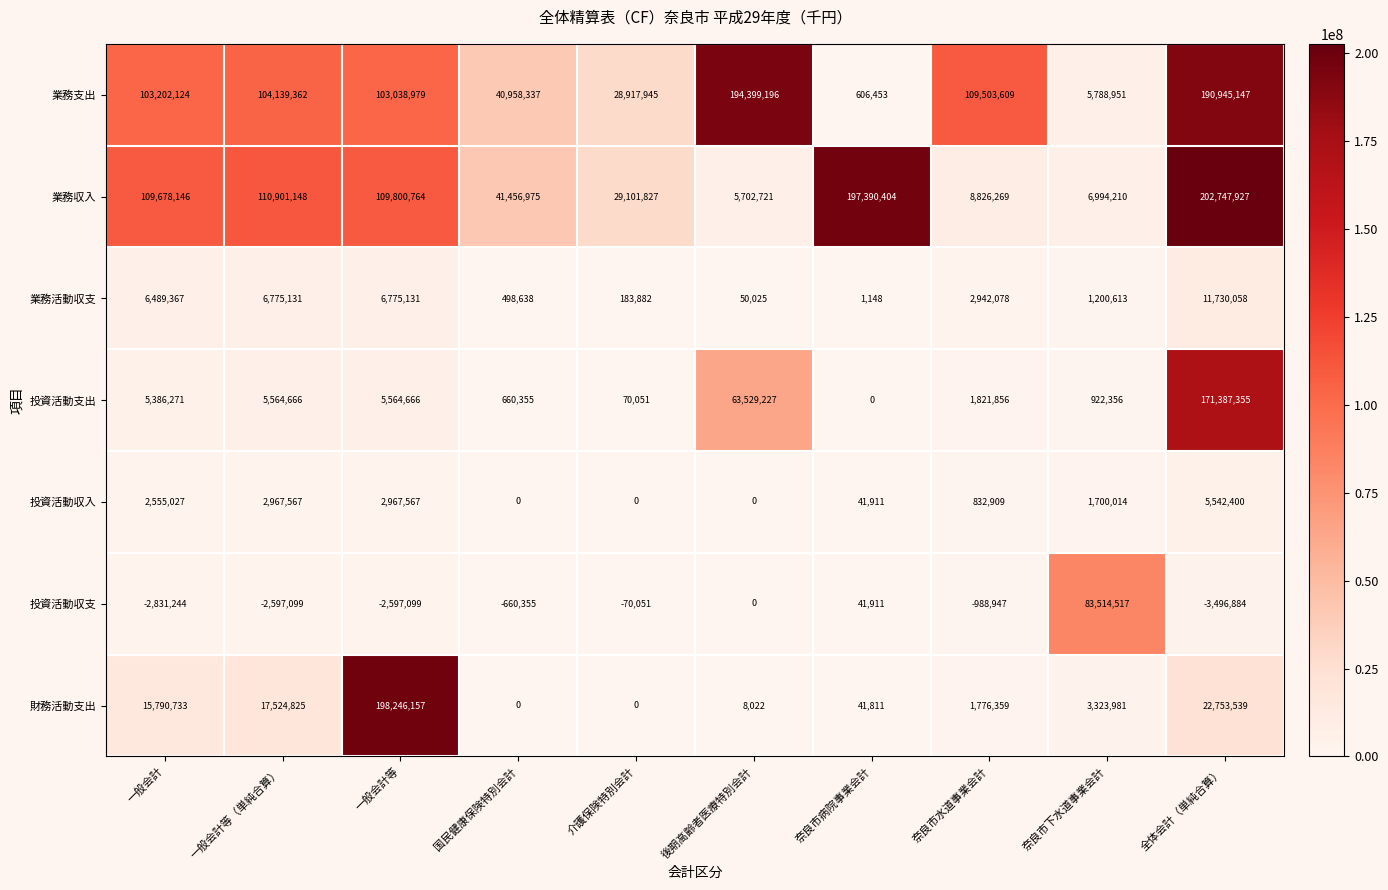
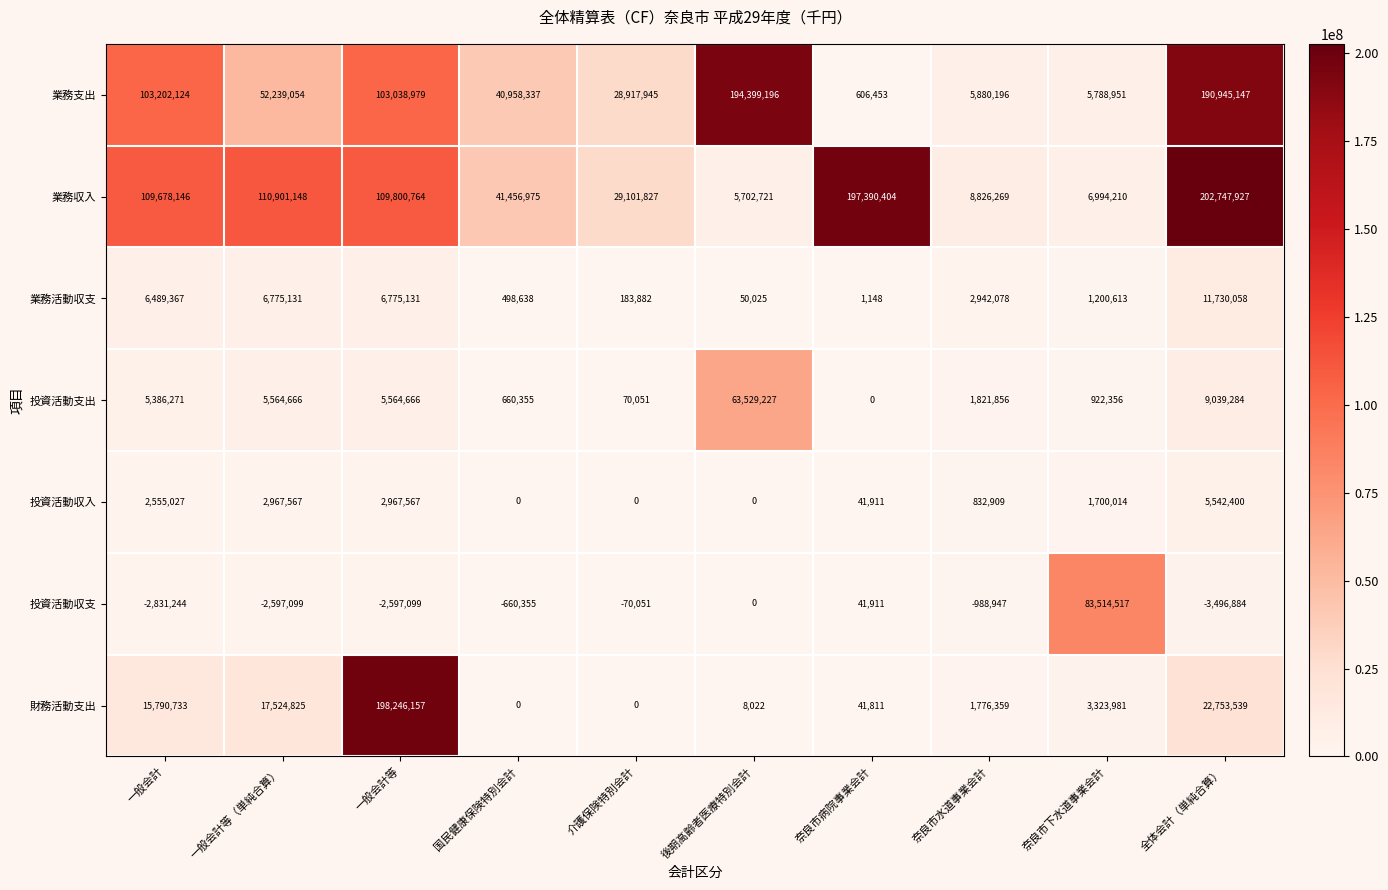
  {
    "業務支出": {
      "一般会計": "103,202,124",
-     "一般会計等（単純合算）": "104,139,362",
+     "一般会計等（単純合算）": "52,239,054",
      "一般会計等": "103,038,979",
      "国民健康保険特別会計": "40,958,337",
      "介護保険特別会計": "28,917,945",
      "後期高齢者医療特別会計": "194,399,196",
      "奈良市病院事業会計": "606,453",
-     "奈良市水道事業会計": "109,503,609",
+     "奈良市水道事業会計": "5,880,196",
      "奈良市下水道事業会計": "5,788,951",
      "全体会計（単純合算）": "190,945,147"
    },
    "業務収入": {
      "一般会計": "109,678,146",
      "一般会計等（単純合算）": "110,901,148",
      "一般会計等": "109,800,764",
      "国民健康保険特別会計": "41,456,975",
      "介護保険特別会計": "29,101,827",
      "後期高齢者医療特別会計": "5,702,721",
      "奈良市病院事業会計": "197,390,404",
      "奈良市水道事業会計": "8,826,269",
      "奈良市下水道事業会計": "6,994,210",
      "全体会計（単純合算）": "202,747,927"
    },
    "業務活動収支": {
      "一般会計": "6,489,367",
      "一般会計等（単純合算）": "6,775,131",
      "一般会計等": "6,775,131",
      "国民健康保険特別会計": "498,638",
      "介護保険特別会計": "183,882",
      "後期高齢者医療特別会計": "50,025",
      "奈良市病院事業会計": "1,148",
      "奈良市水道事業会計": "2,942,078",
      "奈良市下水道事業会計": "1,200,613",
      "全体会計（単純合算）": "11,730,058"
    },
    "投資活動支出": {
      "一般会計": "5,386,271",
      "一般会計等（単純合算）": "5,564,666",
      "一般会計等": "5,564,666",
      "国民健康保険特別会計": "660,355",
      "介護保険特別会計": "70,051",
      "後期高齢者医療特別会計": "63,529,227",
      "奈良市病院事業会計": "0",
      "奈良市水道事業会計": "1,821,856",
      "奈良市下水道事業会計": "922,356",
-     "全体会計（単純合算）": "171,387,355"
+     "全体会計（単純合算）": "9,039,284"
    },
    "投資活動収入": {
      "一般会計": "2,555,027",
      "一般会計等（単純合算）": "2,967,567",
      "一般会計等": "2,967,567",
      "国民健康保険特別会計": "0",
      "介護保険特別会計": "0",
      "後期高齢者医療特別会計": "0",
      "奈良市病院事業会計": "41,911",
      "奈良市水道事業会計": "832,909",
      "奈良市下水道事業会計": "1,700,014",
      "全体会計（単純合算）": "5,542,400"
    },
    "投資活動収支": {
      "一般会計": "-2,831,244",
      "一般会計等（単純合算）": "-2,597,099",
      "一般会計等": "-2,597,099",
      "国民健康保険特別会計": "-660,355",
      "介護保険特別会計": "-70,051",
      "後期高齢者医療特別会計": "0",
      "奈良市病院事業会計": "41,911",
      "奈良市水道事業会計": "-988,947",
      "奈良市下水道事業会計": "83,514,517",
      "全体会計（単純合算）": "-3,496,884"
    },
    "財務活動支出": {
      "一般会計": "15,790,733",
      "一般会計等（単純合算）": "17,524,825",
      "一般会計等": "198,246,157",
      "国民健康保険特別会計": "0",
      "介護保険特別会計": "0",
      "後期高齢者医療特別会計": "8,022",
      "奈良市病院事業会計": "41,811",
      "奈良市水道事業会計": "1,776,359",
      "奈良市下水道事業会計": "3,323,981",
      "全体会計（単純合算）": "22,753,539"
    }
  }
